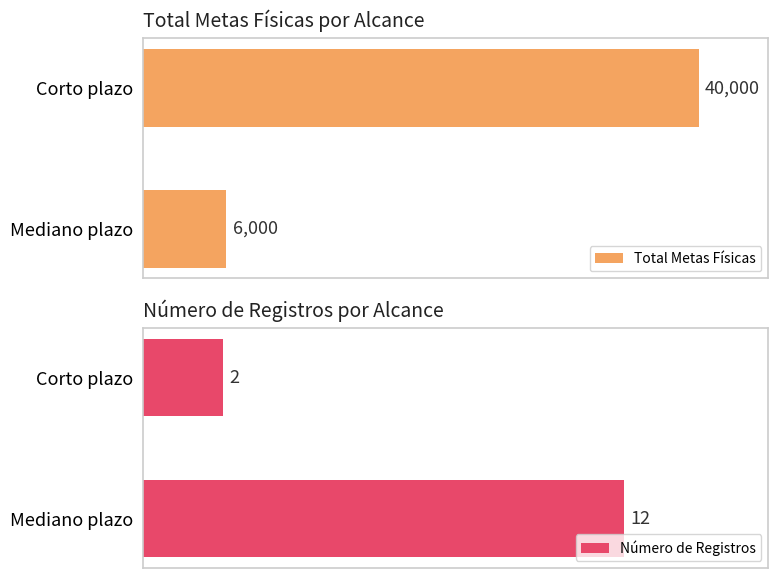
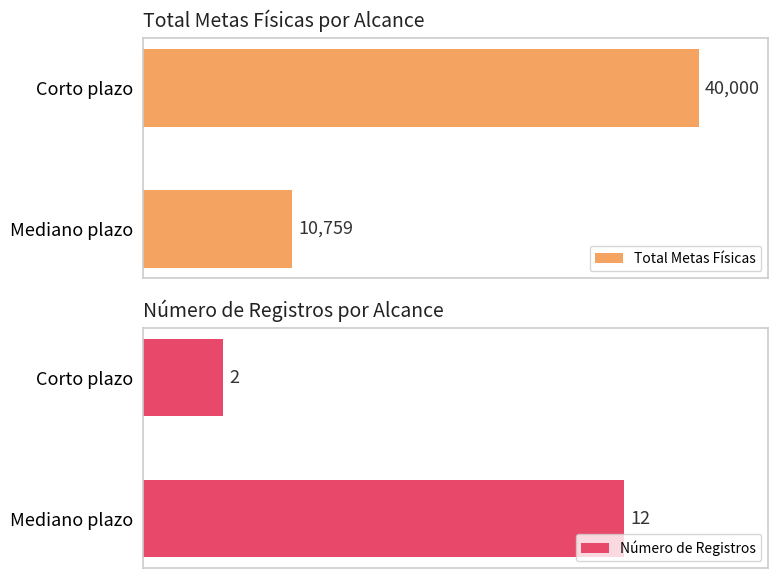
  {
    "Total Metas Físicas por Alcance": {
      "Corto plazo": "40,000",
-     "Mediano plazo": "6,000"
+     "Mediano plazo": "10,759"
    },
    "Número de Registros por Alcance": {
      "Corto plazo": "2",
      "Mediano plazo": "12"
    }
  }
